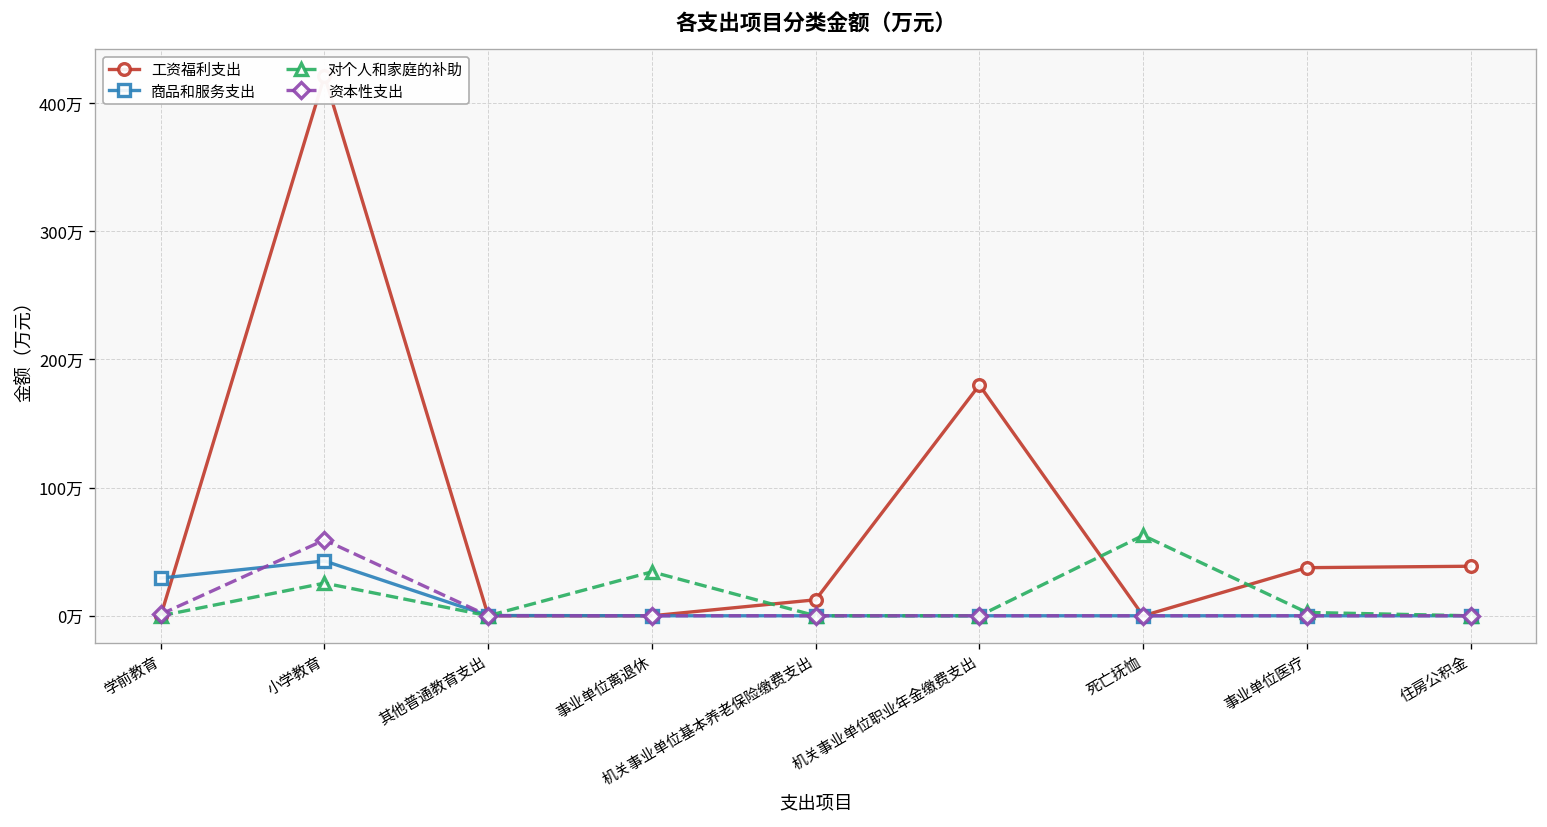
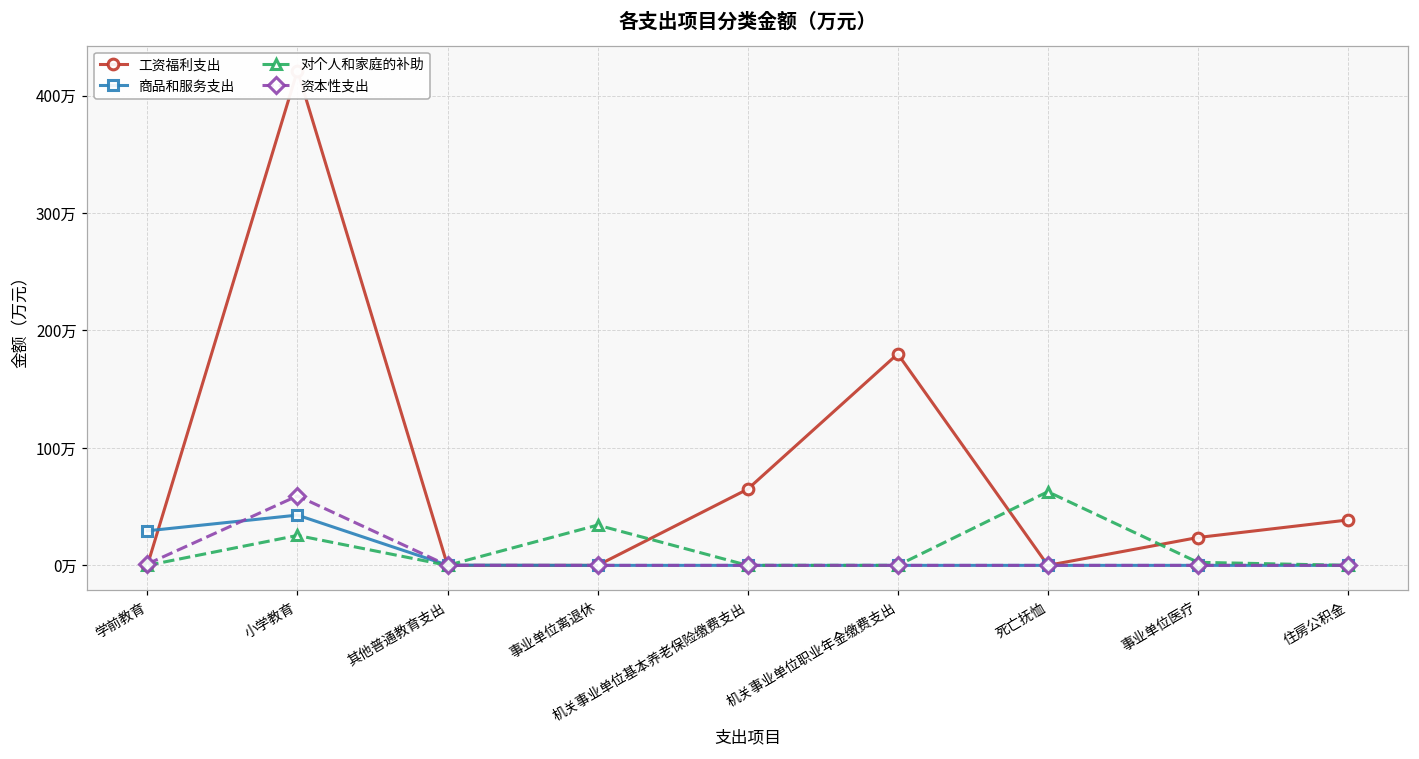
  {
    "工资福利支出": {
-     "机关事业单位基本养老保险缴费支出": "12万",
+     "机关事业单位基本养老保险缴费支出": "65万",
      "机关事业单位职业年金缴费支出": "180万",
-     "事业单位医疗": "38万",
+     "事业单位医疗": "24万",
      "住房公积金": "39万"
    },
    "商品和服务支出": {
      "学前教育": "29万",
      "小学教育": "43万"
    },
    "对个人和家庭的补助": {
      "小学教育": "25万",
      "事业单位离退休": "34万",
      "死亡抚恤": "63万",
      "事业单位医疗": "3万"
    },
    "资本性支出": {
      "小学教育": "59万"
    }
  }
